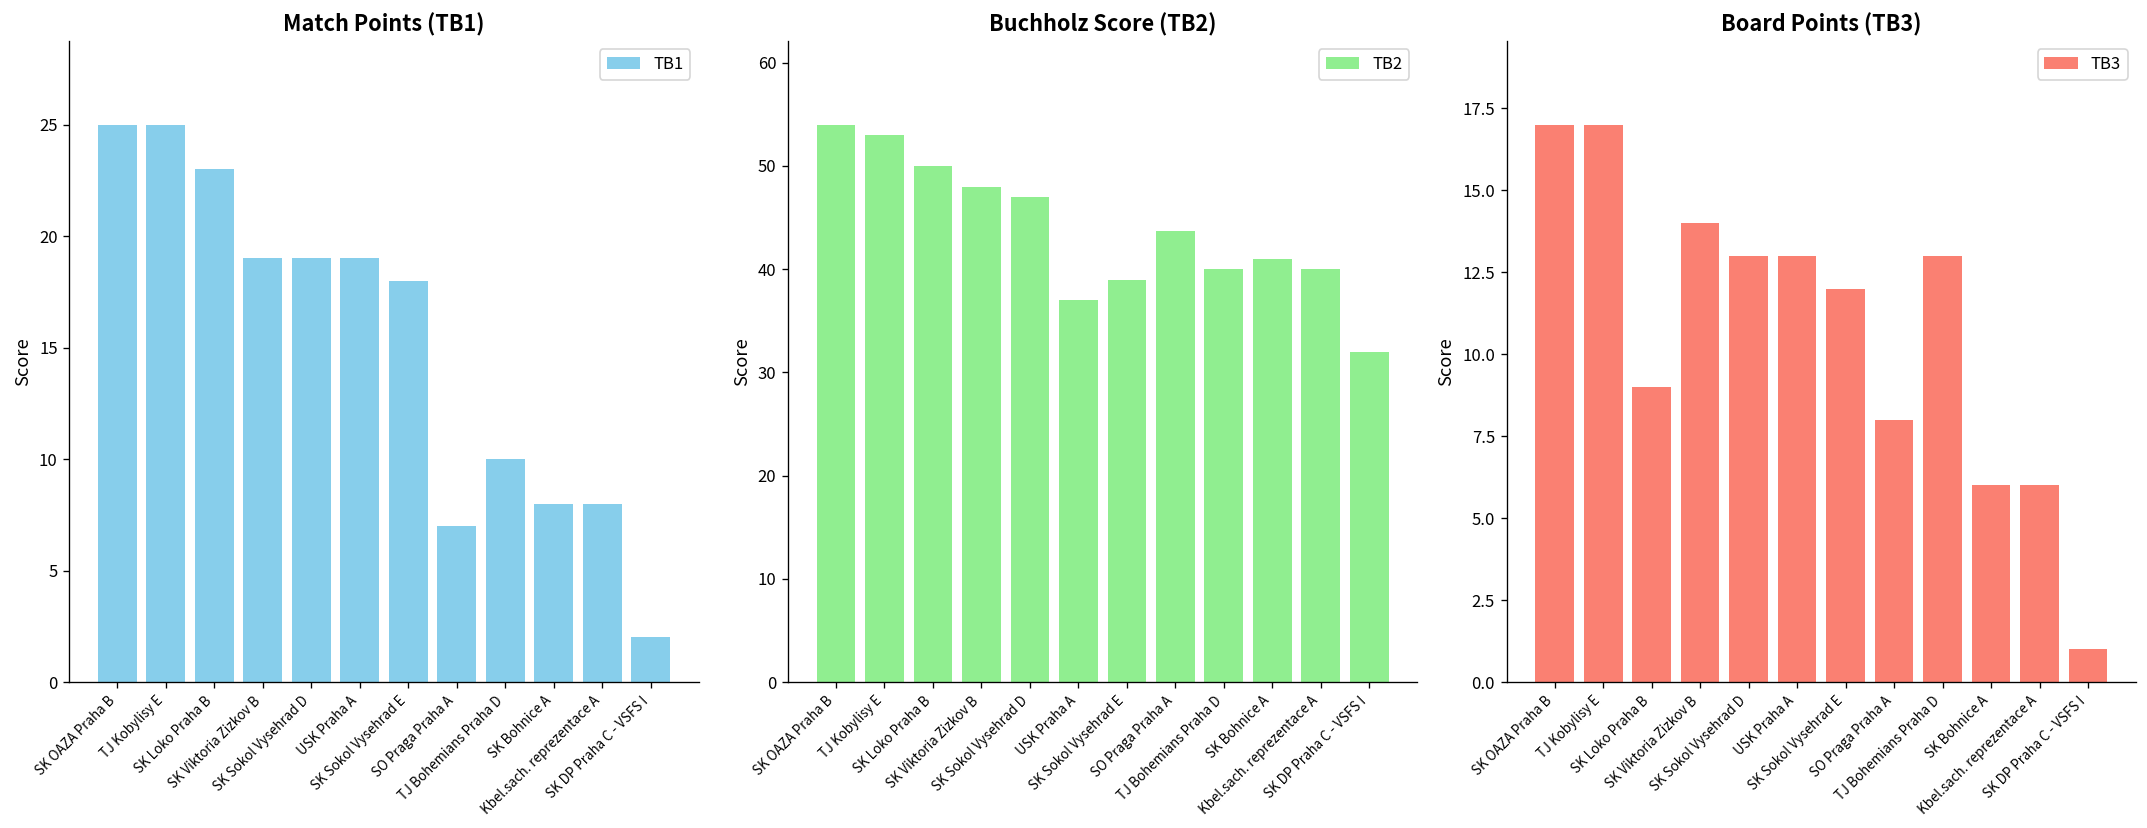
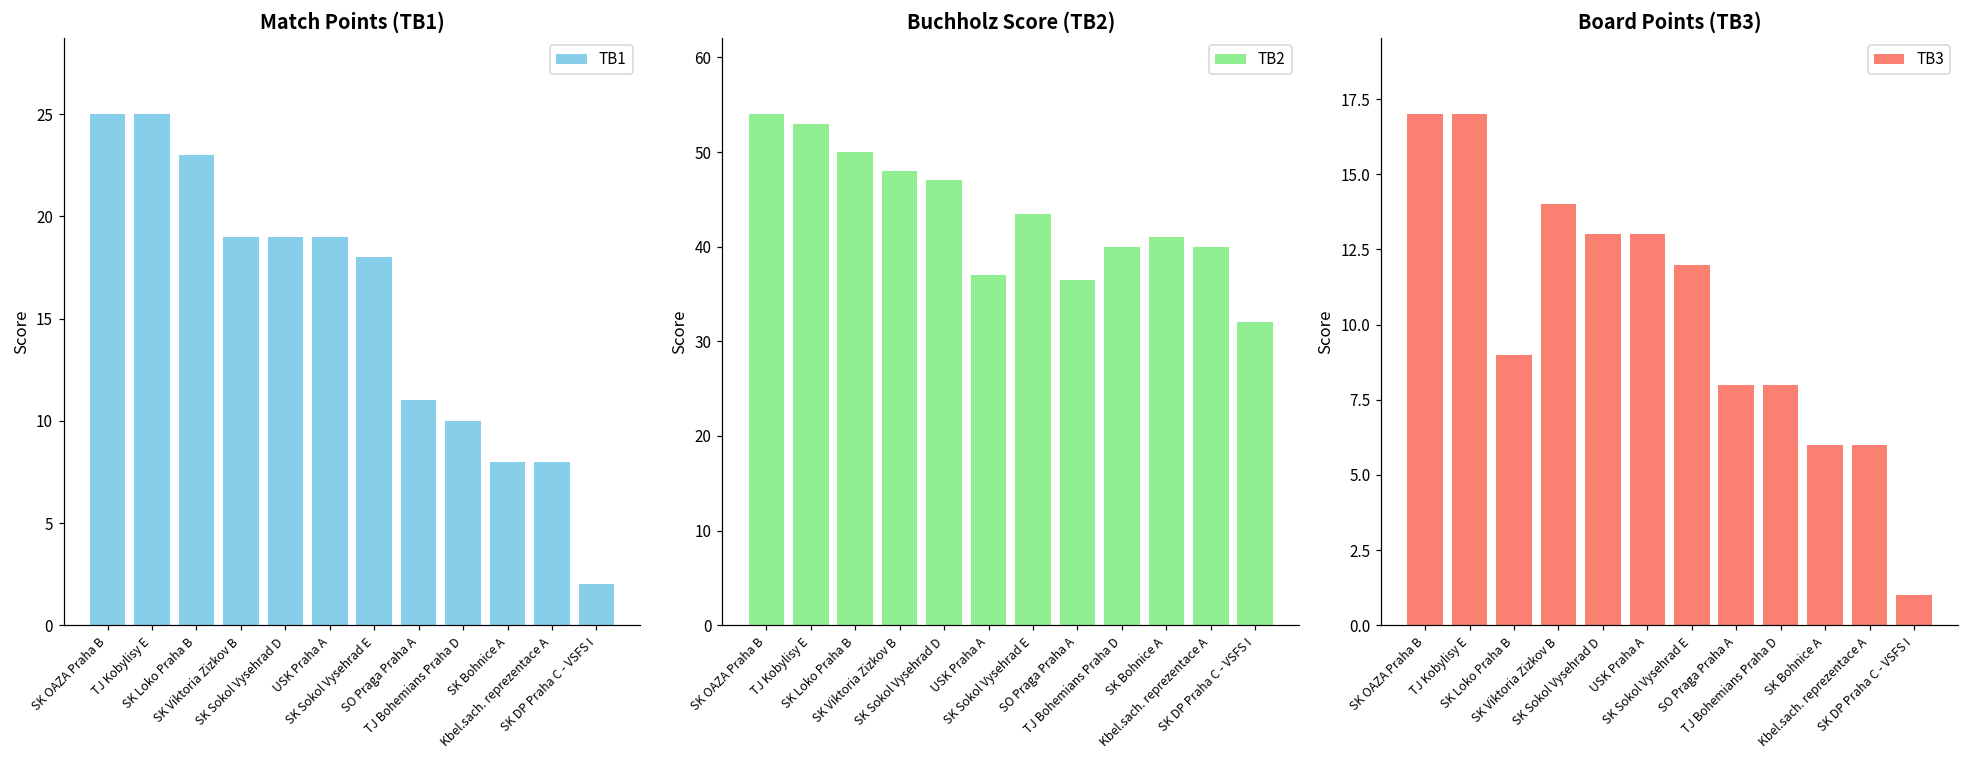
  {
    "Match Points (TB1)": {
      "SK OAZA Praha B": 25,
      "TJ Kobylisy E": 25,
      "SK Loko Praha B": 23,
      "SK Viktoria Zizkov B": 19,
      "SK Sokol Vysehrad D": 19,
      "USK Praha A": 19,
      "SK Sokol Vysehrad E": 18,
-     "SO Praga Praha A": 7,
+     "SO Praga Praha A": 11,
      "TJ Bohemians Praha D": 10,
      "SK Bohnice A": 8,
      "Kbel.sach. reprezentace A": 8,
      "SK DP Praha C - VSFS I": 2
    },
    "Buchholz Score (TB2)": {
      "SK OAZA Praha B": 54,
      "TJ Kobylisy E": 53,
      "SK Loko Praha B": 50,
      "SK Viktoria Zizkov B": 48,
      "SK Sokol Vysehrad D": 47,
      "USK Praha A": 37,
-     "SK Sokol Vysehrad E": 39,
-     "SO Praga Praha A": 44,
+     "SK Sokol Vysehrad E": 44,
+     "SO Praga Praha A": 37,
      "TJ Bohemians Praha D": 40,
      "SK Bohnice A": 41,
      "Kbel.sach. reprezentace A": 40,
      "SK DP Praha C - VSFS I": 32
    },
    "Board Points (TB3)": {
      "SK OAZA Praha B": 17,
      "TJ Kobylisy E": 17,
      "SK Loko Praha B": 9,
      "SK Viktoria Zizkov B": 14,
      "SK Sokol Vysehrad D": 13,
      "USK Praha A": 13,
      "SK Sokol Vysehrad E": 12,
      "SO Praga Praha A": 8,
-     "TJ Bohemians Praha D": 13,
+     "TJ Bohemians Praha D": 8,
      "SK Bohnice A": 6,
      "Kbel.sach. reprezentace A": 6,
      "SK DP Praha C - VSFS I": 1
    }
  }
